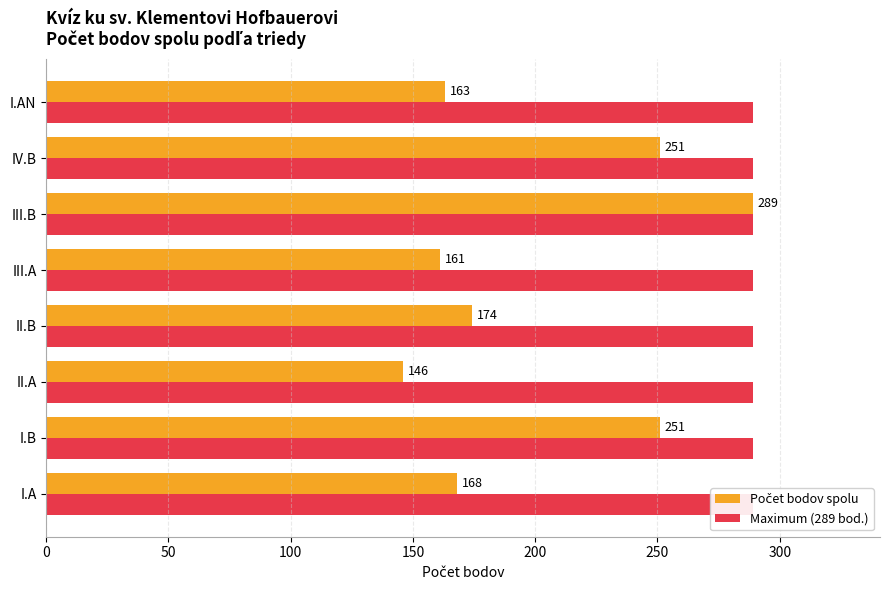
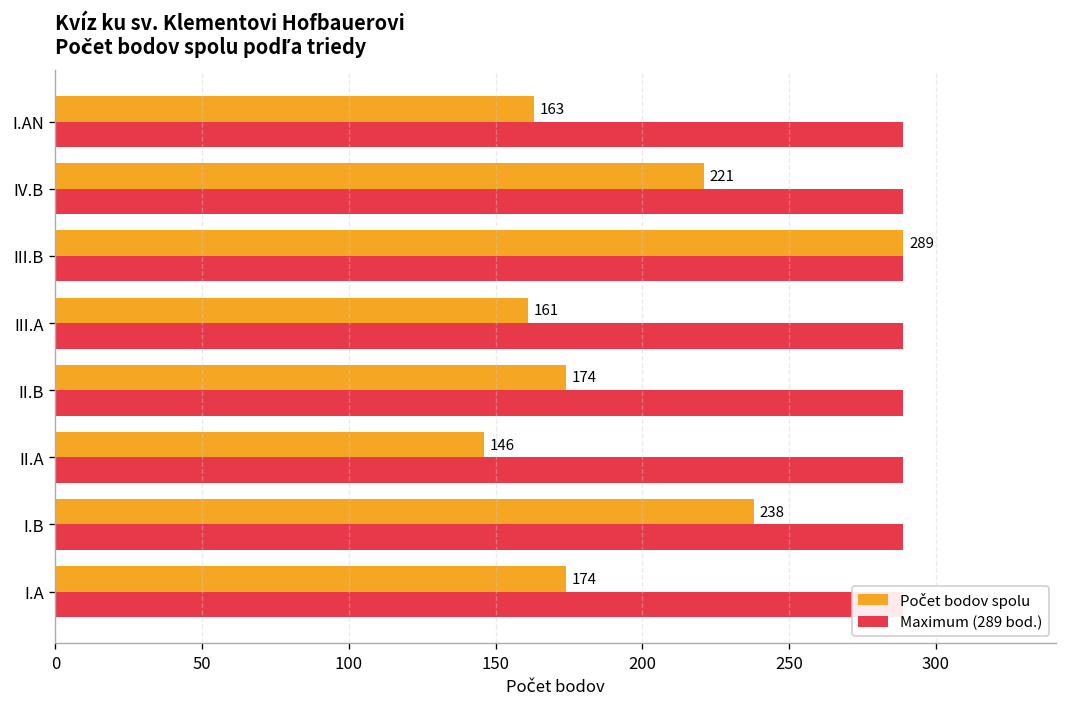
  {
    "Počet bodov spolu": {
      "I.AN": 163,
-     "IV.B": 251,
+     "IV.B": 221,
      "III.B": 289,
      "III.A": 161,
      "II.B": 174,
      "II.A": 146,
-     "I.B": 251,
-     "I.A": 168
+     "I.B": 238,
+     "I.A": 174
    },
    "Maximum (289 bod.)": {
      "I.AN": 289,
      "III.A": 289,
      "II.B": 289,
      "II.A": 289,
      "I.B": 289
    }
  }
